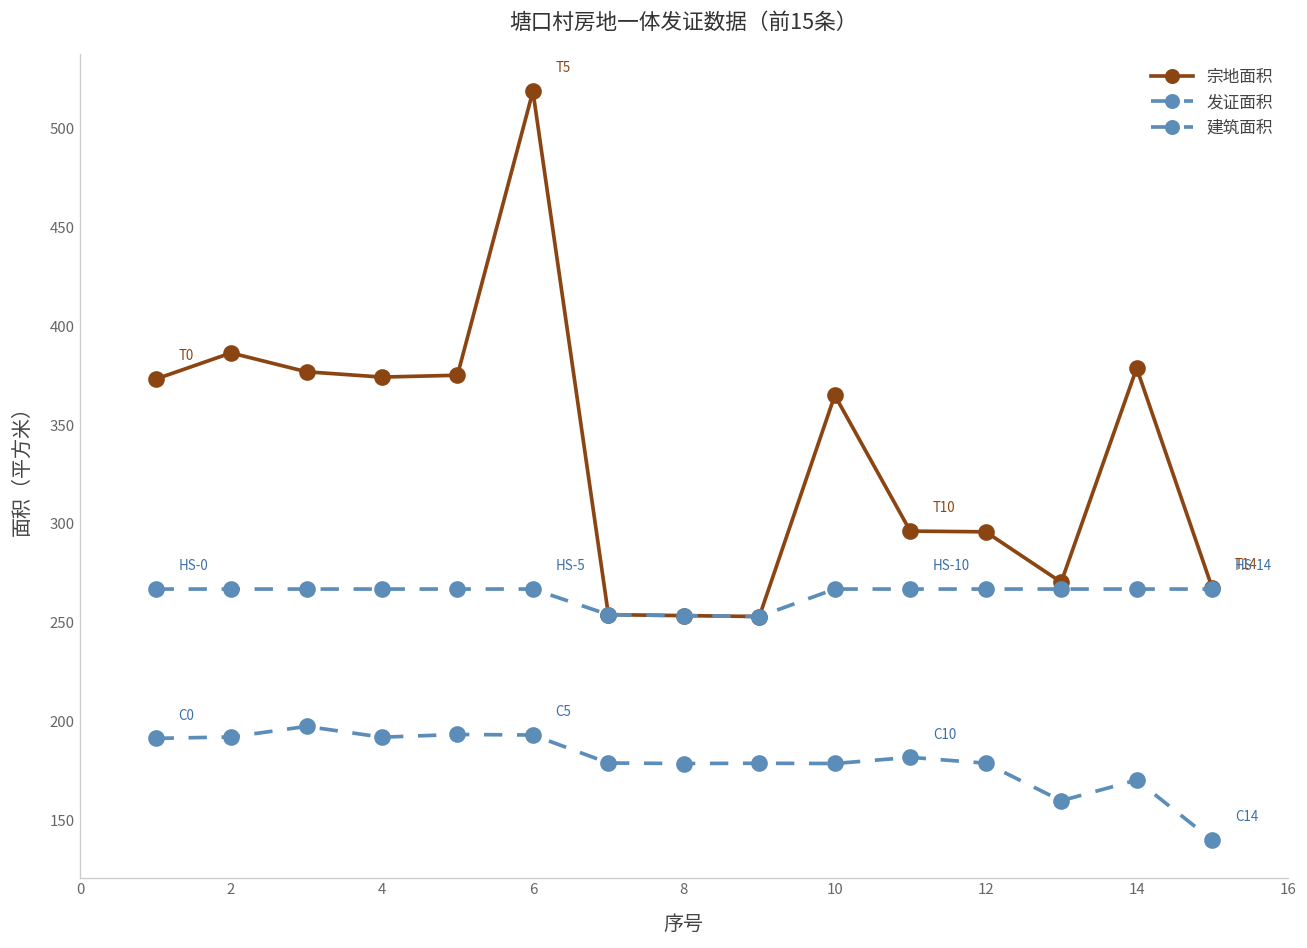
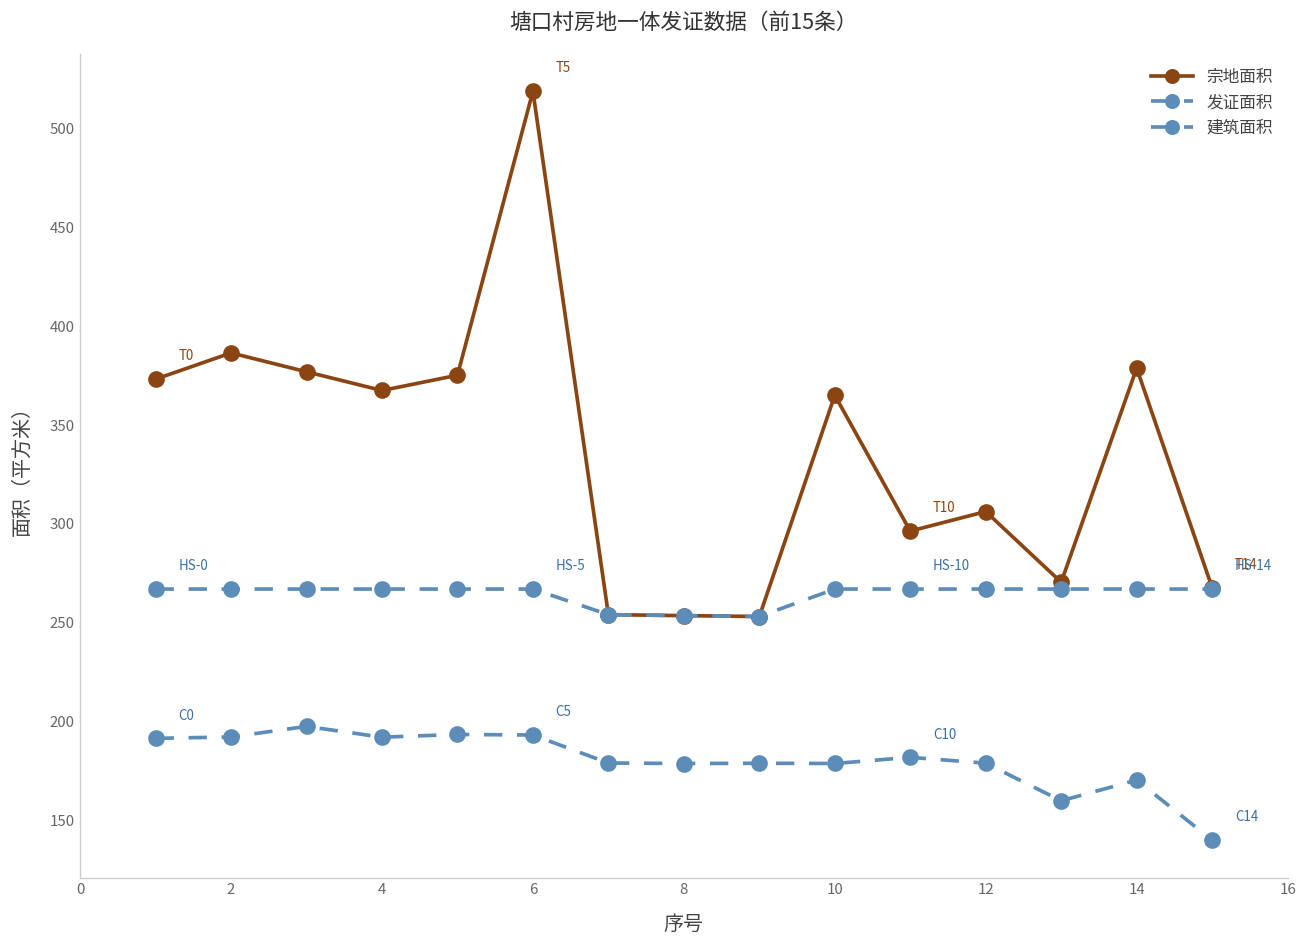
  {
    "宗地面积": {
      "2": 387,
-     "4": 374,
+     "4": 368,
      "6": 519,
      "10": 365,
-     "12": 296,
+     "12": 306,
      "14": 379
    }
  }
